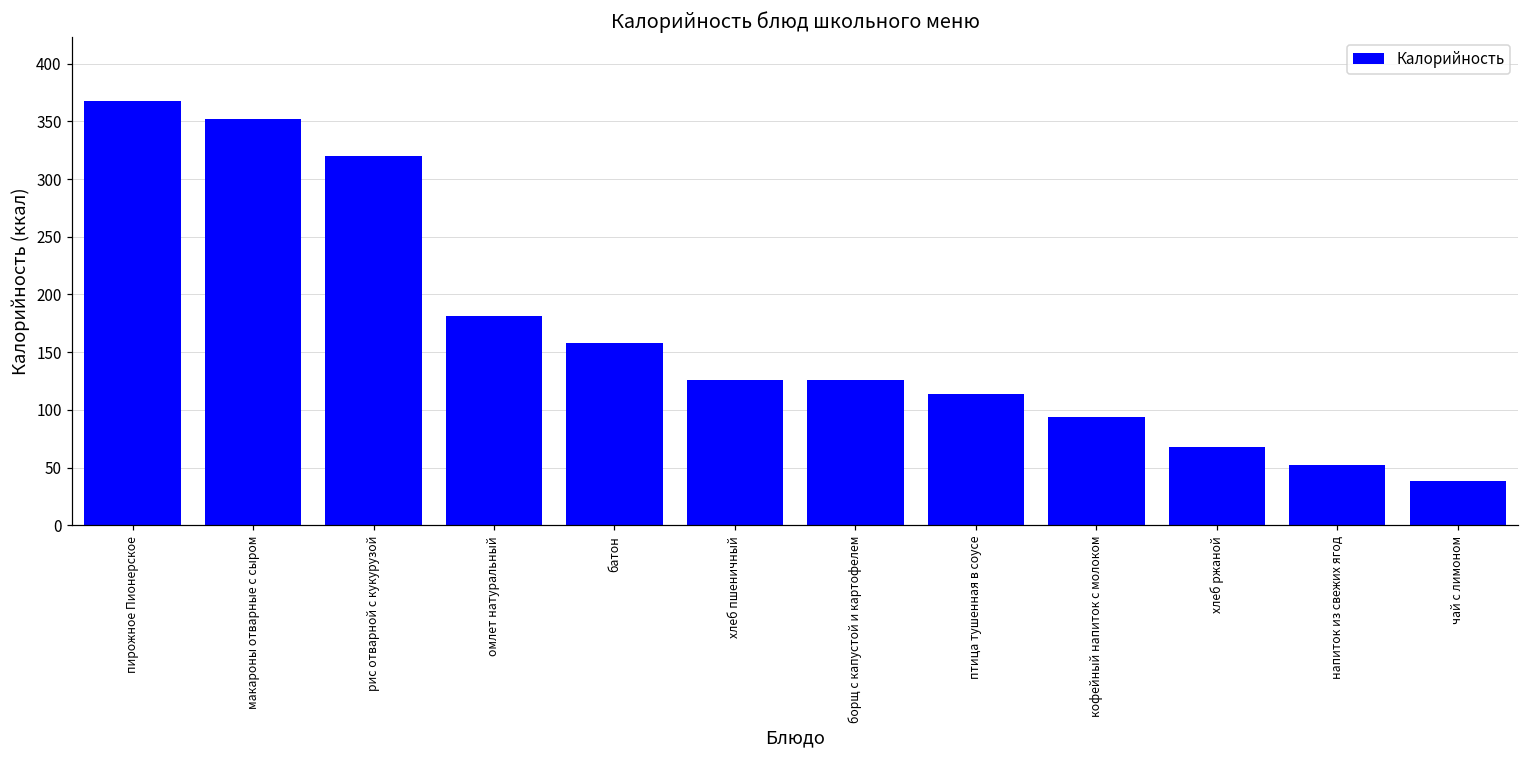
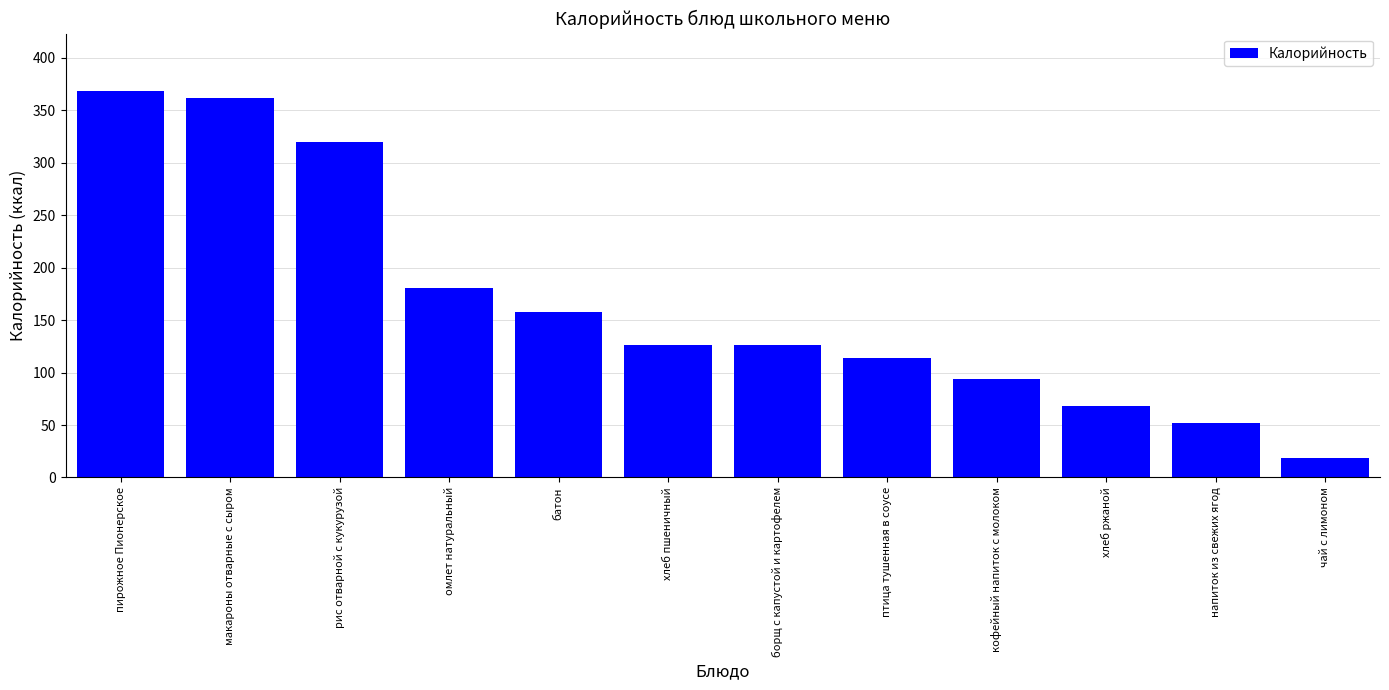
  {
    "пирожное Пионерское": 368,
-   "макароны отварные с сыром": 352,
+   "макароны отварные с сыром": 362,
    "рис отварной с кукурузой": 320,
    "омлет натуральный": 181,
    "батон": 158,
    "хлеб пшеничный": 126,
    "борщ с капустой и картофелем": 126,
    "птица тушенная в соусе": 114,
    "кофейный напиток с молоком": 94,
    "хлеб ржаной": 68,
    "напиток из свежих ягод": 52,
-   "чай с лимоном": 38
+   "чай с лимоном": 19
  }
